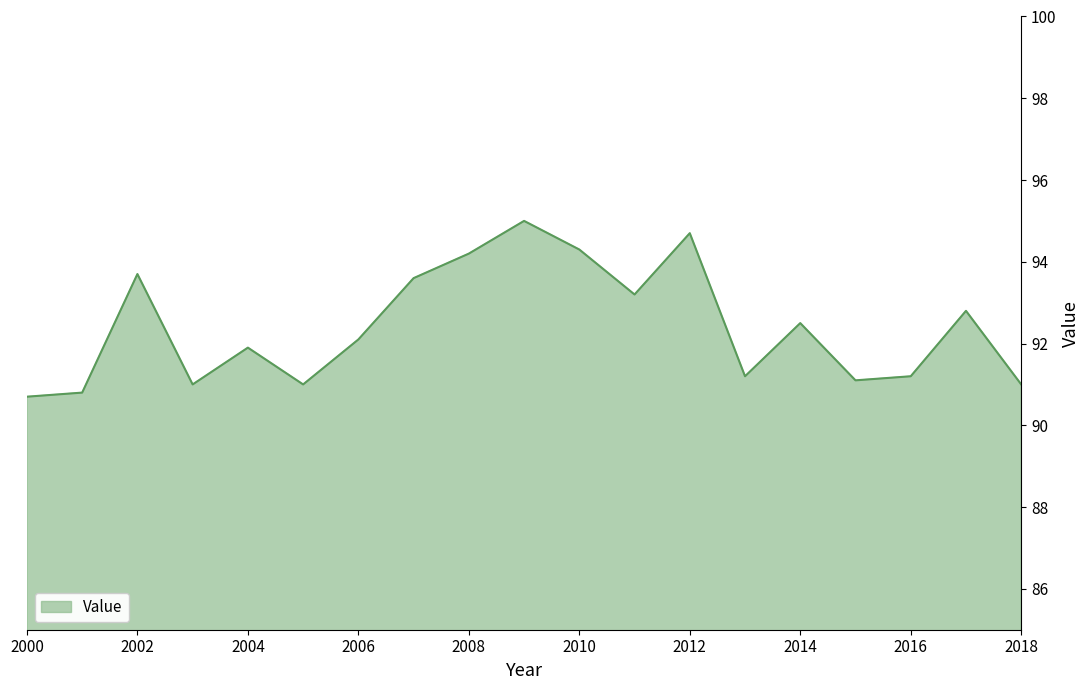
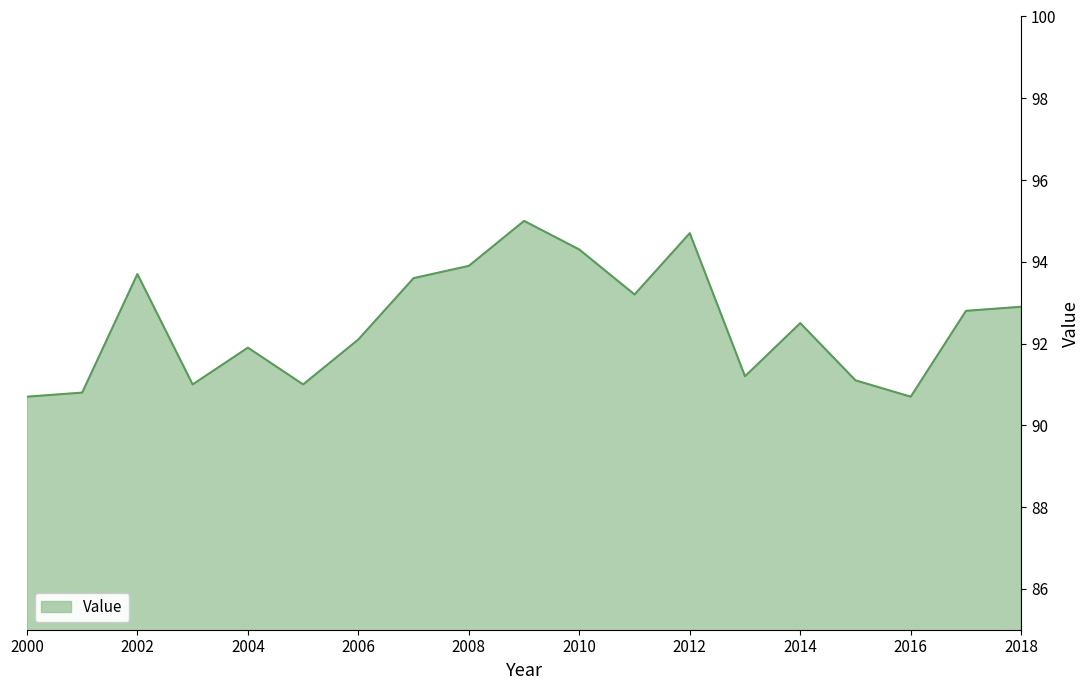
  {
    "2000": 90.7,
    "2002": 93.7,
    "2004": 91.9,
    "2006": 92.1,
-   "2008": 94.2,
+   "2008": 93.9,
    "2010": 94.3,
    "2012": 94.7,
    "2014": 92.5,
-   "2016": 91.2,
-   "2018": 91.0
+   "2016": 90.7,
+   "2018": 92.9
  }
